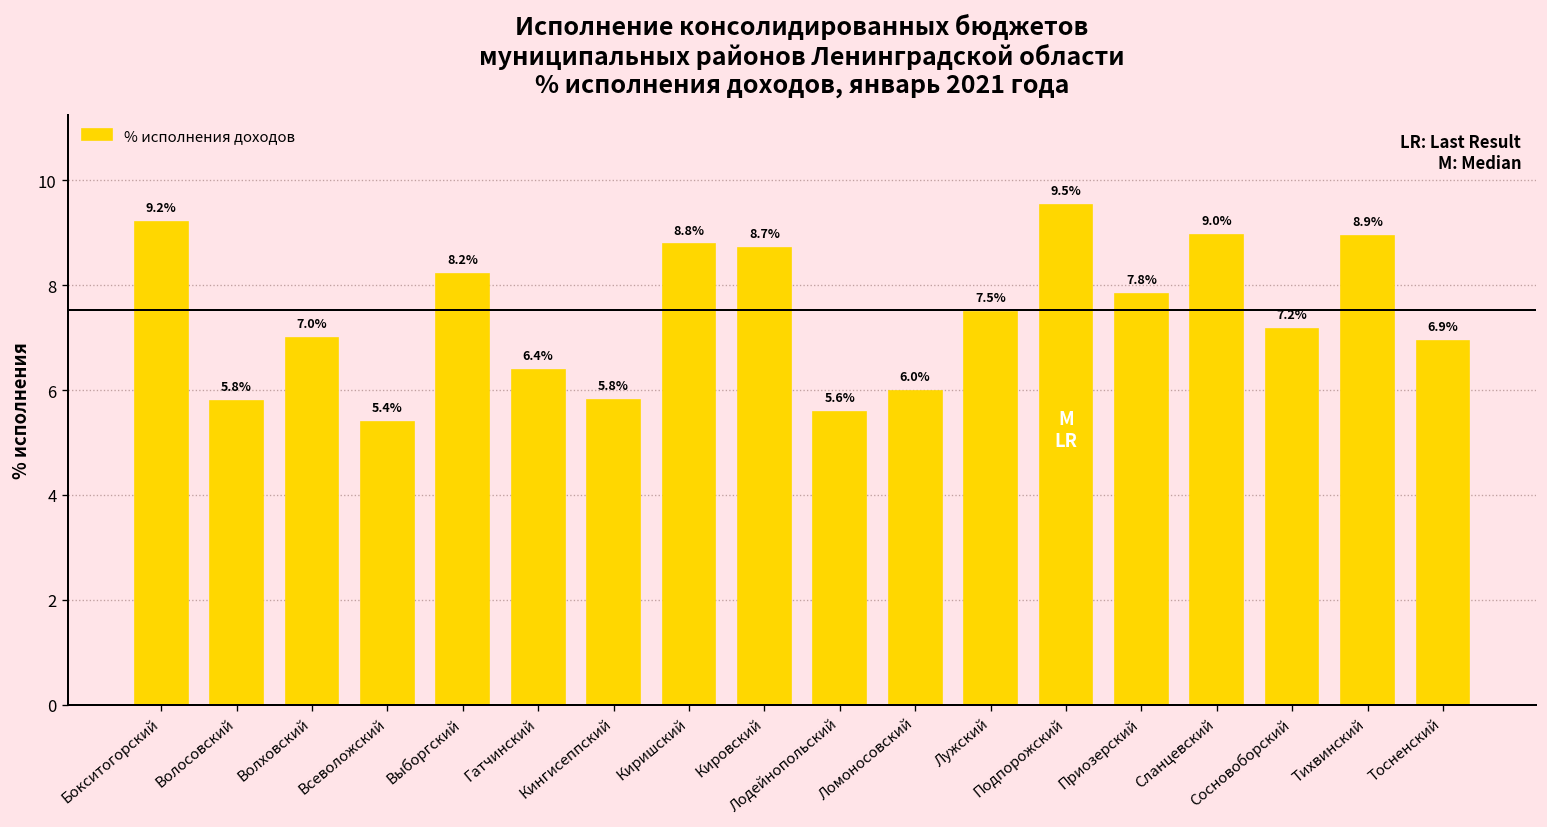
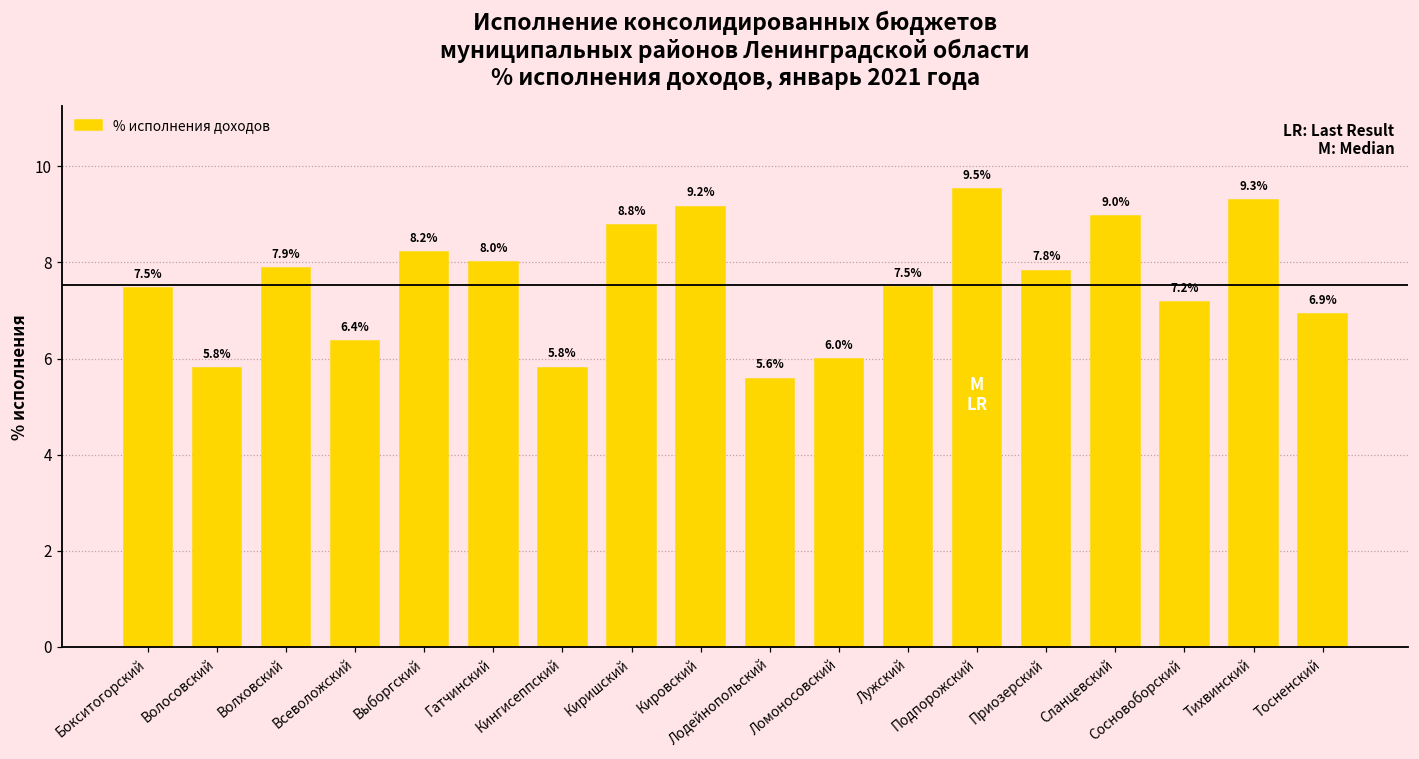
  {
-   "Бокситогорский": "9.2%",
+   "Бокситогорский": "7.5%",
    "Волосовский": "5.8%",
-   "Волховский": "7.0%",
-   "Всеволожский": "5.4%",
+   "Волховский": "7.9%",
+   "Всеволожский": "6.4%",
    "Выборгский": "8.2%",
-   "Гатчинский": "6.4%",
+   "Гатчинский": "8.0%",
    "Кингисеппский": "5.8%",
    "Киришский": "8.8%",
-   "Кировский": "8.7%",
+   "Кировский": "9.2%",
    "Лодейнопольский": "5.6%",
    "Ломоносовский": "6.0%",
    "Лужский": "7.5%",
    "Подпорожский": "9.5%",
    "Приозерский": "7.8%",
    "Сланцевский": "9.0%",
    "Сосновоборский": "7.2%",
-   "Тихвинский": "8.9%",
+   "Тихвинский": "9.3%",
    "Тосненский": "6.9%"
  }
